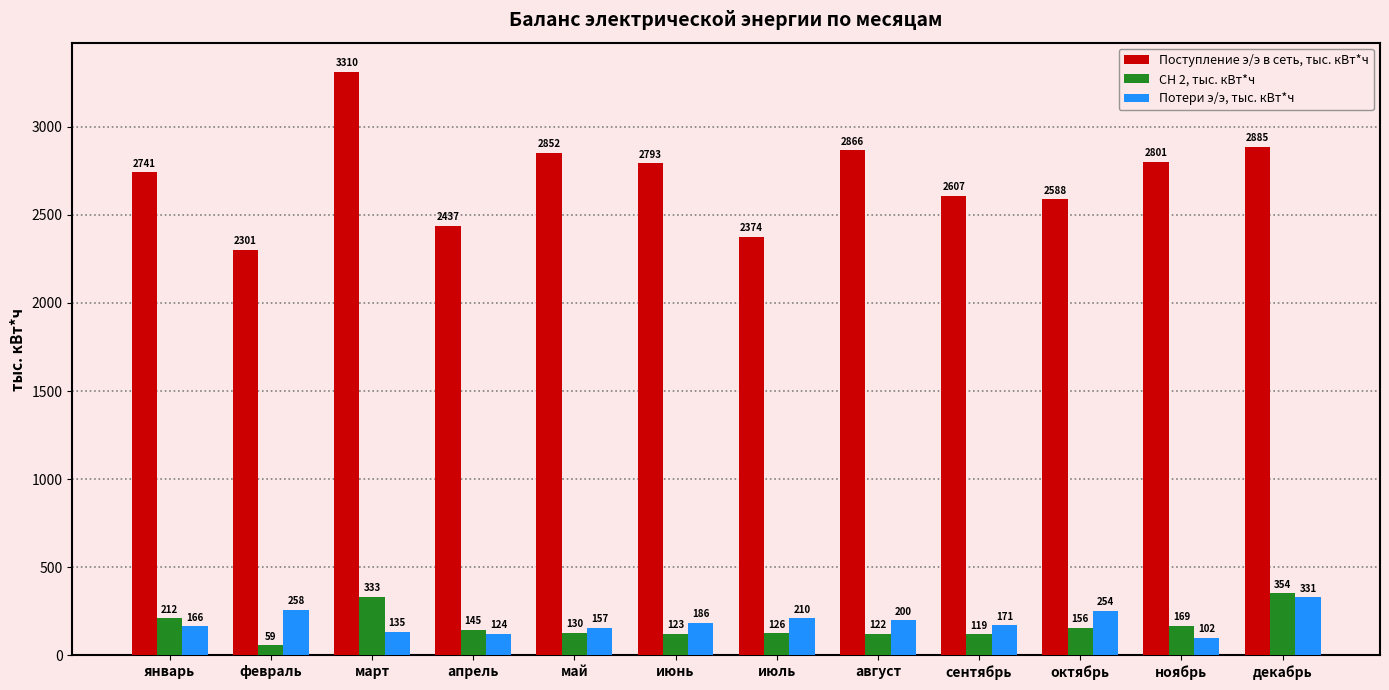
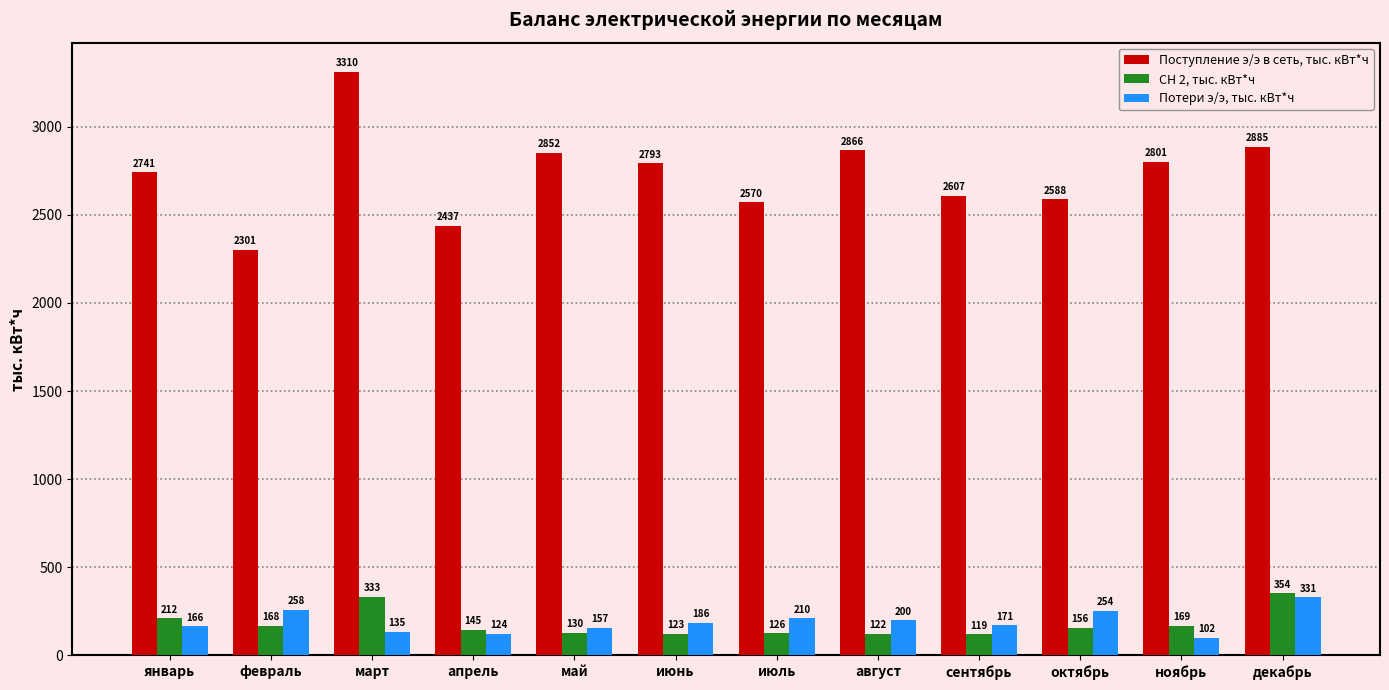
  {
    "Поступление э/э в сеть, тыс. кВт*ч": {
      "январь": 2741,
      "февраль": 2301,
      "март": 3310,
      "апрель": 2437,
      "май": 2852,
      "июнь": 2793,
-     "июль": 2374,
+     "июль": 2570,
      "август": 2866,
      "сентябрь": 2607,
      "октябрь": 2588,
      "ноябрь": 2801,
      "декабрь": 2885
    },
    "СН 2, тыс. кВт*ч": {
      "январь": 212,
-     "февраль": 59,
+     "февраль": 168,
      "март": 333,
      "апрель": 145,
      "май": 130,
      "июнь": 123,
      "июль": 126,
      "август": 122,
      "сентябрь": 119,
      "октябрь": 156,
      "ноябрь": 169,
      "декабрь": 354
    },
    "Потери э/э, тыс. кВт*ч": {
      "январь": 166,
      "февраль": 258,
      "март": 135,
      "апрель": 124,
      "май": 157,
      "июнь": 186,
      "июль": 210,
      "август": 200,
      "сентябрь": 171,
      "октябрь": 254,
      "ноябрь": 102,
      "декабрь": 331
    }
  }
